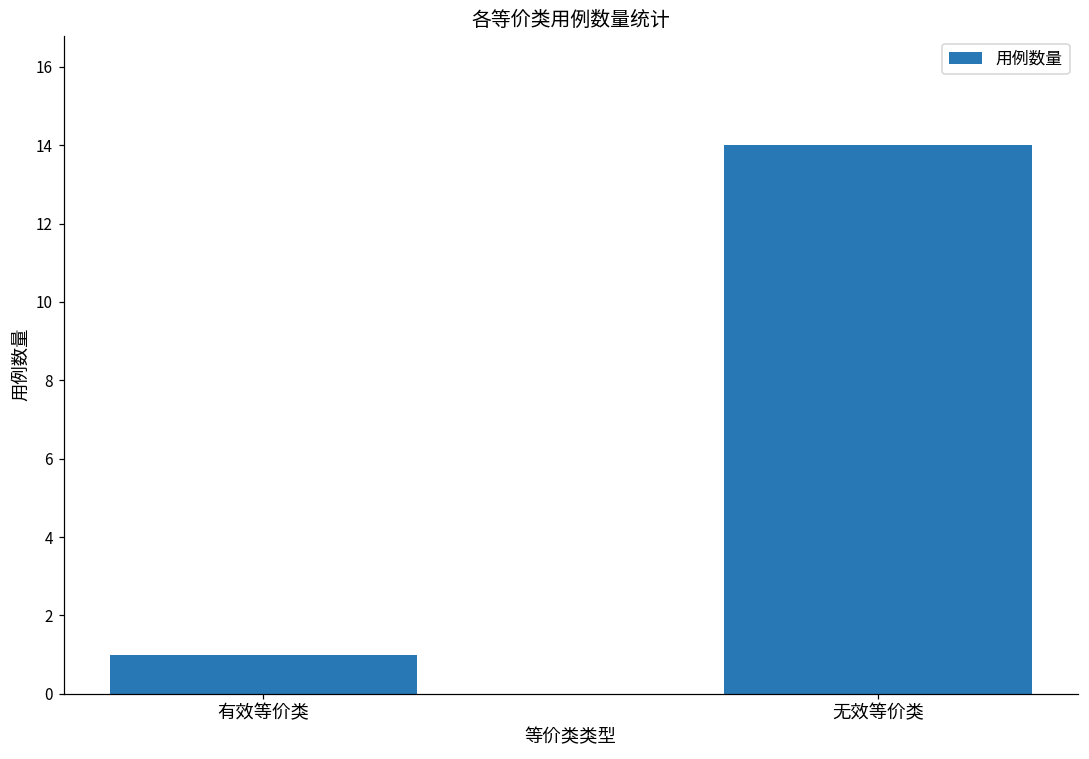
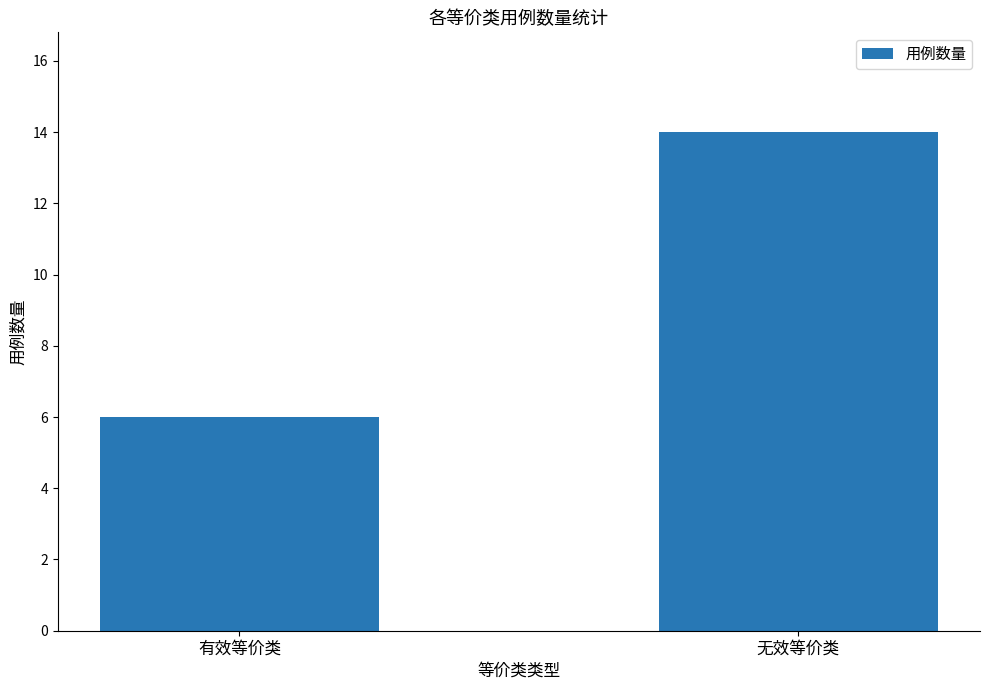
  {
-   "有效等价类": 1,
+   "有效等价类": 6,
    "无效等价类": 14
  }
